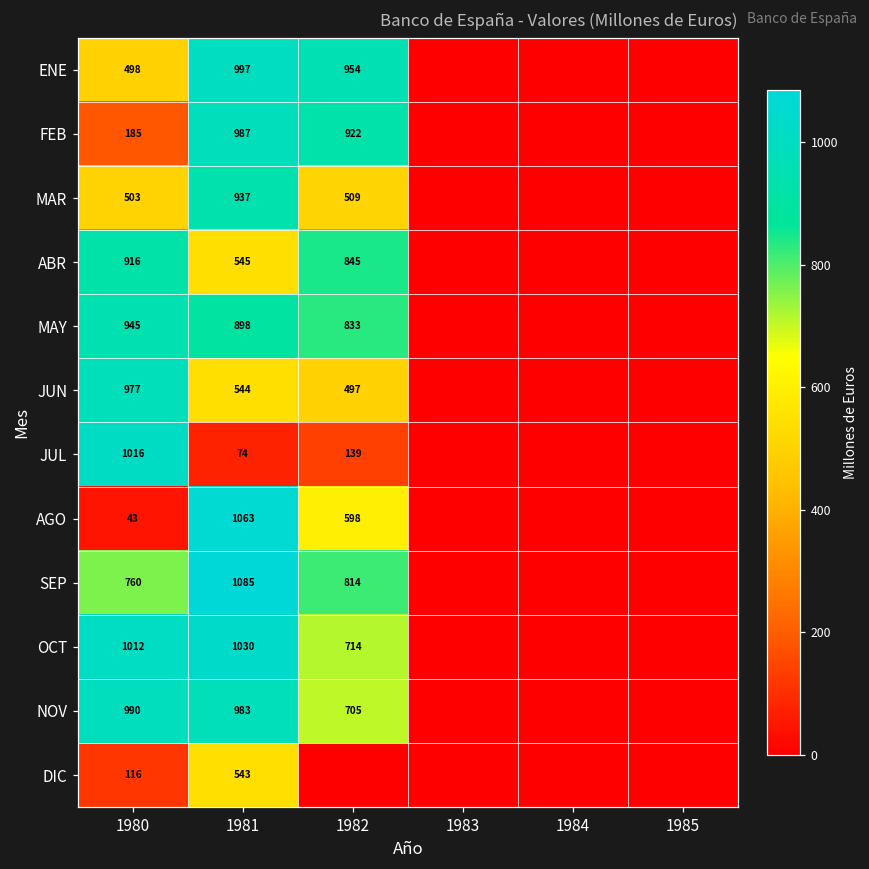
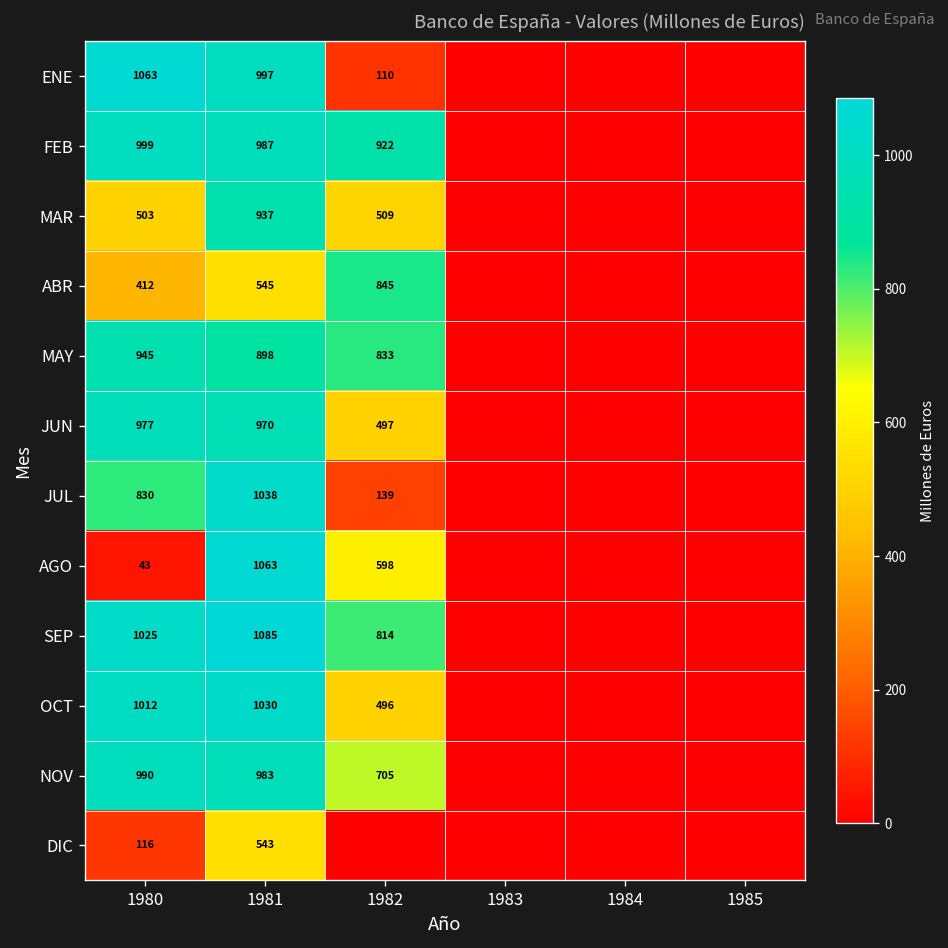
  {
    "ENE": {
-     "1980": 498,
+     "1980": 1063,
      "1981": 997,
-     "1982": 954
+     "1982": 110
    },
    "FEB": {
-     "1980": 185,
+     "1980": 999,
      "1981": 987,
      "1982": 922
    },
    "MAR": {
      "1980": 503,
      "1981": 937,
      "1982": 509
    },
    "ABR": {
-     "1980": 916,
+     "1980": 412,
      "1981": 545,
      "1982": 845
    },
    "MAY": {
      "1980": 945,
      "1981": 898,
      "1982": 833
    },
    "JUN": {
      "1980": 977,
-     "1981": 544,
+     "1981": 970,
      "1982": 497
    },
    "JUL": {
-     "1980": 1016,
-     "1981": 74,
+     "1980": 830,
+     "1981": 1038,
      "1982": 139
    },
    "AGO": {
      "1980": 43,
      "1981": 1063,
      "1982": 598
    },
    "SEP": {
-     "1980": 760,
+     "1980": 1025,
      "1981": 1085,
      "1982": 814
    },
    "OCT": {
      "1980": 1012,
      "1981": 1030,
-     "1982": 714
+     "1982": 496
    },
    "NOV": {
      "1980": 990,
      "1981": 983,
      "1982": 705
    },
    "DIC": {
      "1980": 116,
      "1981": 543
    }
  }
